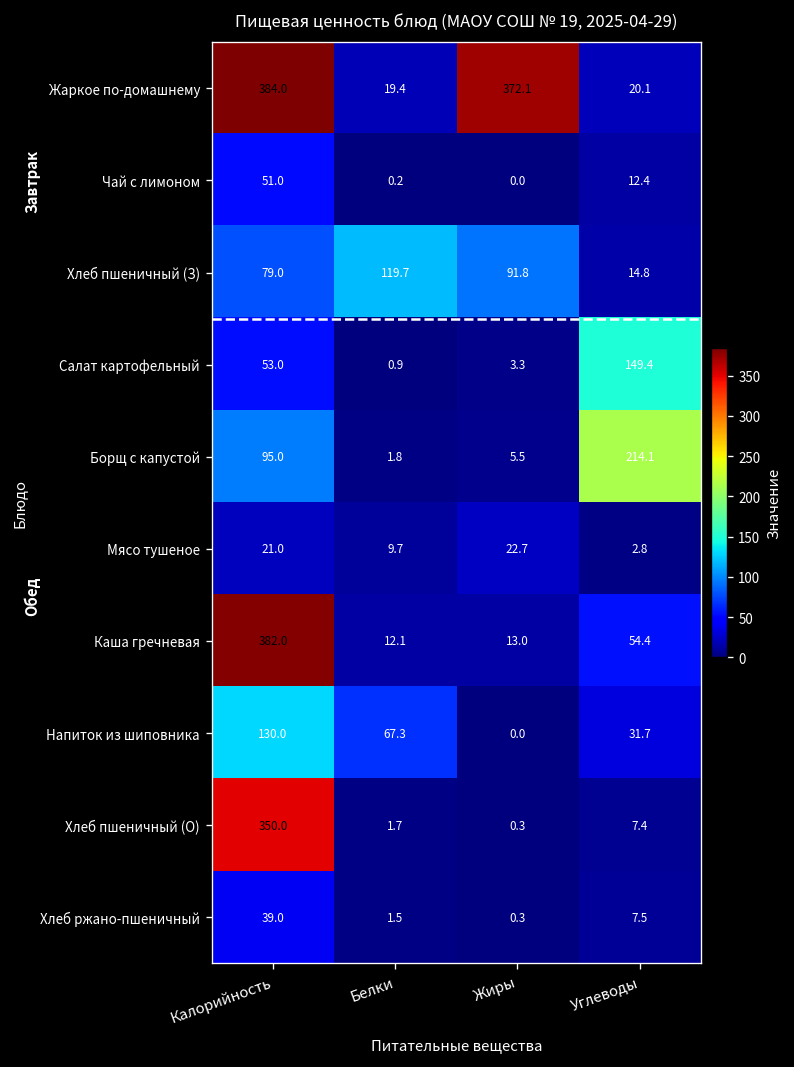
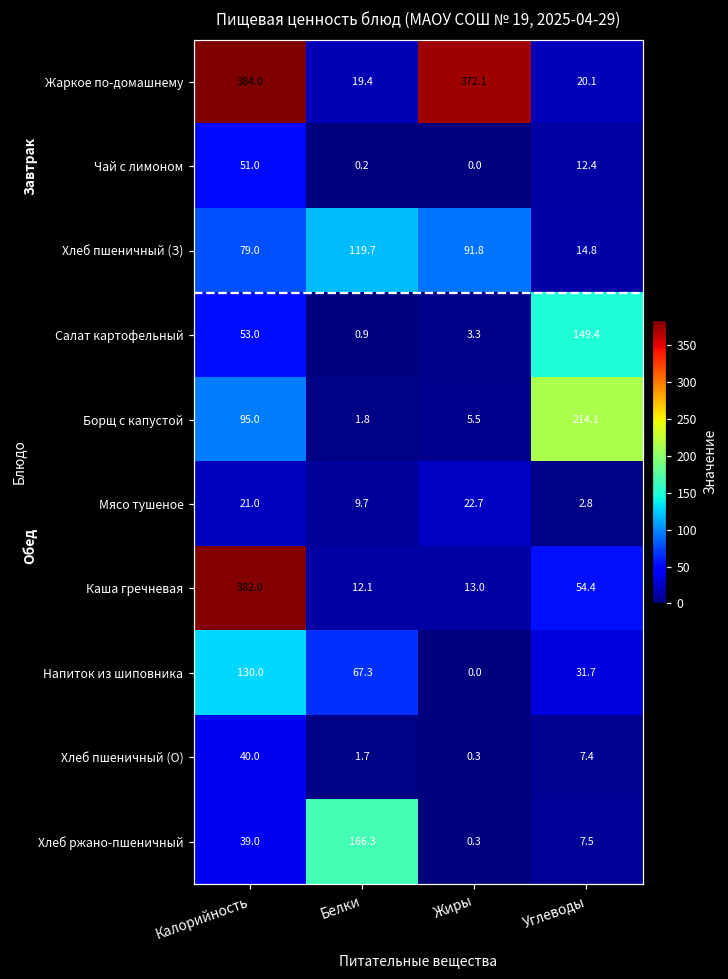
  {
    "Жаркое по-домашнему": {
      "Калорийность": 384.0,
      "Белки": 19.4,
      "Жиры": 372.1,
      "Углеводы": 20.1
    },
    "Чай с лимоном": {
      "Калорийность": 51.0,
      "Белки": 0.2,
      "Жиры": 0.0,
      "Углеводы": 12.4
    },
    "Хлеб пшеничный (З)": {
      "Калорийность": 79.0,
      "Белки": 119.7,
      "Жиры": 91.8,
      "Углеводы": 14.8
    },
    "Салат картофельный": {
      "Калорийность": 53.0,
      "Белки": 0.9,
      "Жиры": 3.3,
      "Углеводы": 149.4
    },
    "Борщ с капустой": {
      "Калорийность": 95.0,
      "Белки": 1.8,
      "Жиры": 5.5,
      "Углеводы": 214.1
    },
    "Мясо тушеное": {
      "Калорийность": 21.0,
      "Белки": 9.7,
      "Жиры": 22.7,
      "Углеводы": 2.8
    },
    "Каша гречневая": {
      "Калорийность": 382.0,
      "Белки": 12.1,
      "Жиры": 13.0,
      "Углеводы": 54.4
    },
    "Напиток из шиповника": {
      "Калорийность": 130.0,
      "Белки": 67.3,
      "Жиры": 0.0,
      "Углеводы": 31.7
    },
    "Хлеб пшеничный (О)": {
-     "Калорийность": 350.0,
+     "Калорийность": 40.0,
      "Белки": 1.7,
      "Жиры": 0.3,
      "Углеводы": 7.4
    },
    "Хлеб ржано-пшеничный": {
      "Калорийность": 39.0,
-     "Белки": 1.5,
+     "Белки": 166.3,
      "Жиры": 0.3,
      "Углеводы": 7.5
    }
  }
